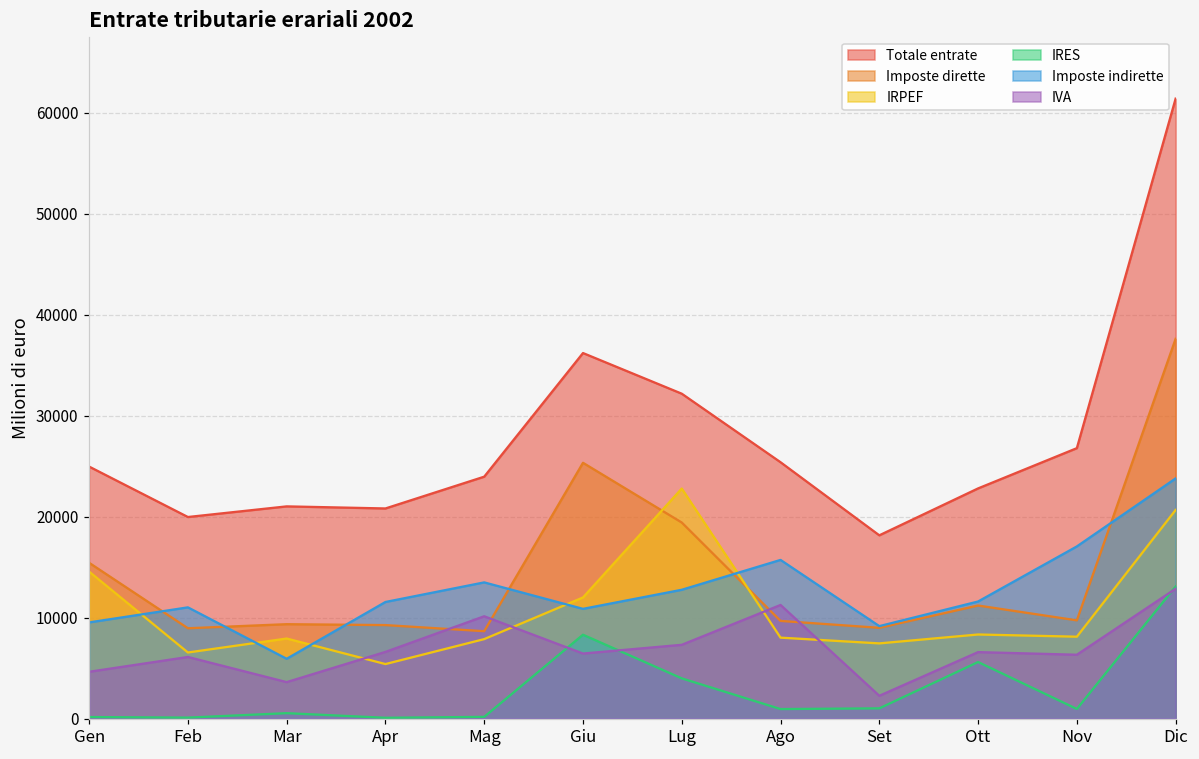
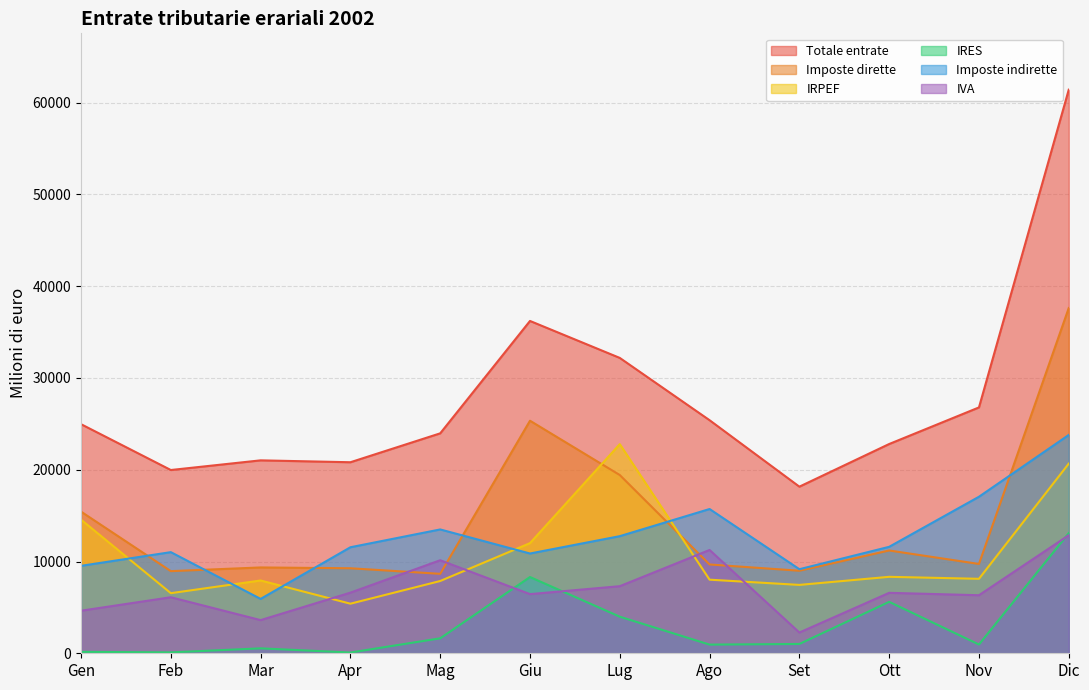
  {
    "IRPEF": {
      "Gen": 15000,
      "Feb": 7000,
      "Mar": 8000,
      "Apr": 5000,
      "Mag": 8000,
      "Giu": 12000,
      "Lug": 23000,
      "Ago": 8000,
      "Set": 7000,
      "Ott": 8000,
      "Nov": 8000,
      "Dic": 21000
    },
    "IRES": {
      "Gen": 0,
      "Feb": 0,
      "Mar": 1000,
      "Apr": 0,
-     "Mag": 0,
+     "Mag": 2000,
      "Giu": 8000,
      "Lug": 4000,
      "Ago": 1000,
      "Set": 1000,
      "Ott": 6000,
      "Nov": 1000
    },
    "Imposte indirette": {
      "Gen": 10000,
      "Feb": 11000,
      "Mar": 6000,
      "Apr": 12000,
      "Mag": 13000,
      "Giu": 11000,
      "Lug": 13000,
      "Ago": 16000,
      "Ott": 12000,
      "Nov": 17000,
      "Dic": 24000
    },
    "IVA": {
      "Gen": 5000,
      "Feb": 6000,
      "Mar": 4000,
      "Apr": 7000,
      "Mag": 10000,
      "Giu": 6000,
      "Lug": 7000,
      "Ago": 11000,
      "Set": 2000,
      "Ott": 7000,
      "Nov": 6000
    }
  }
